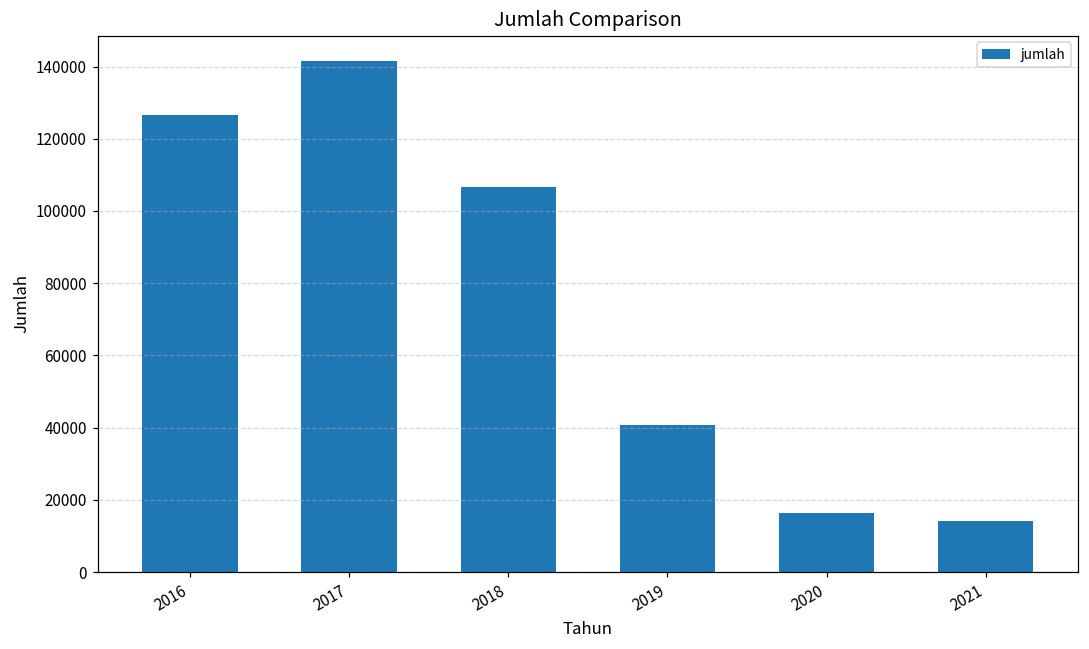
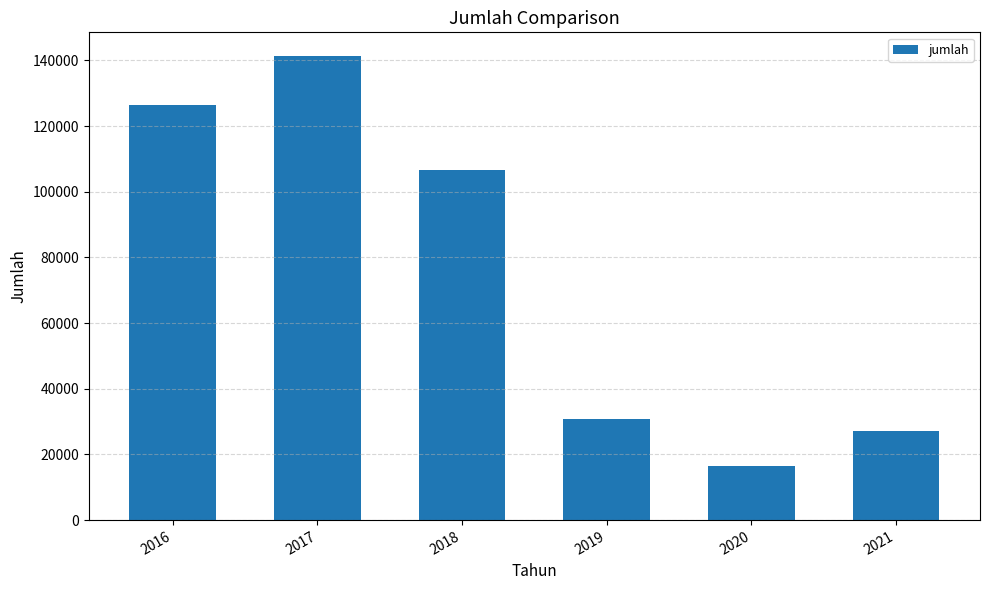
  {
    "2016": 126000,
    "2017": 142000,
    "2018": 107000,
-   "2019": 41000,
+   "2019": 31000,
    "2020": 16000,
-   "2021": 14000
+   "2021": 27000
  }
